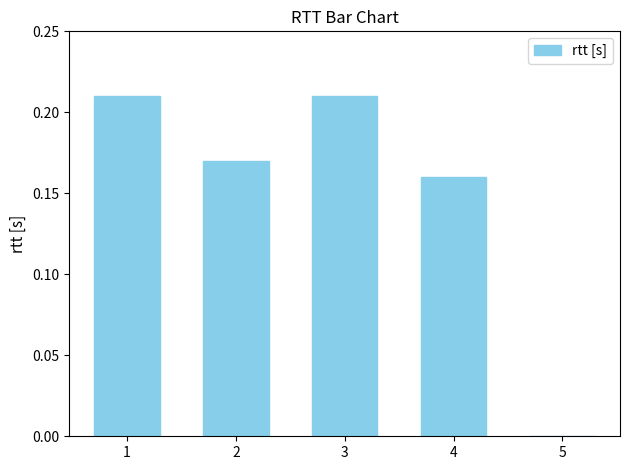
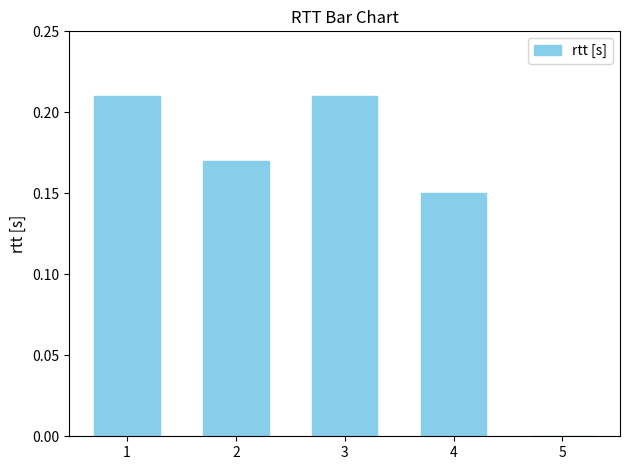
  {
    "1": 0.21,
    "2": 0.17,
    "3": 0.21,
-   "4": 0.16,
+   "4": 0.15,
    "5": 0.00
  }
